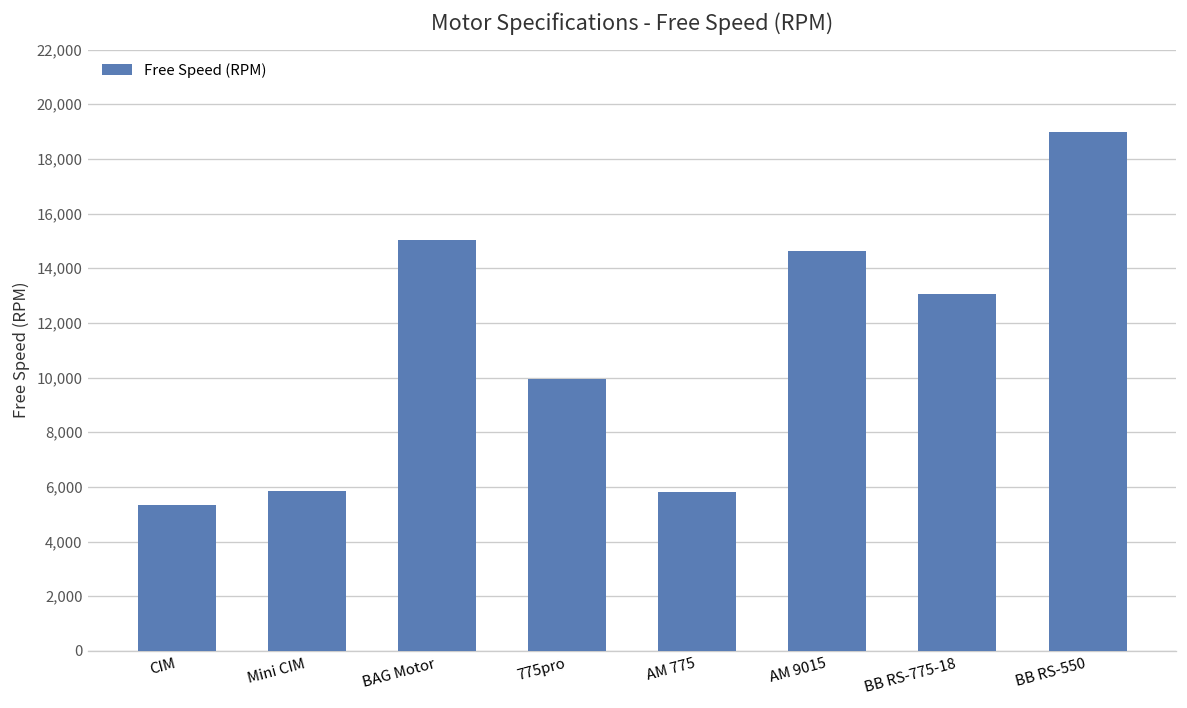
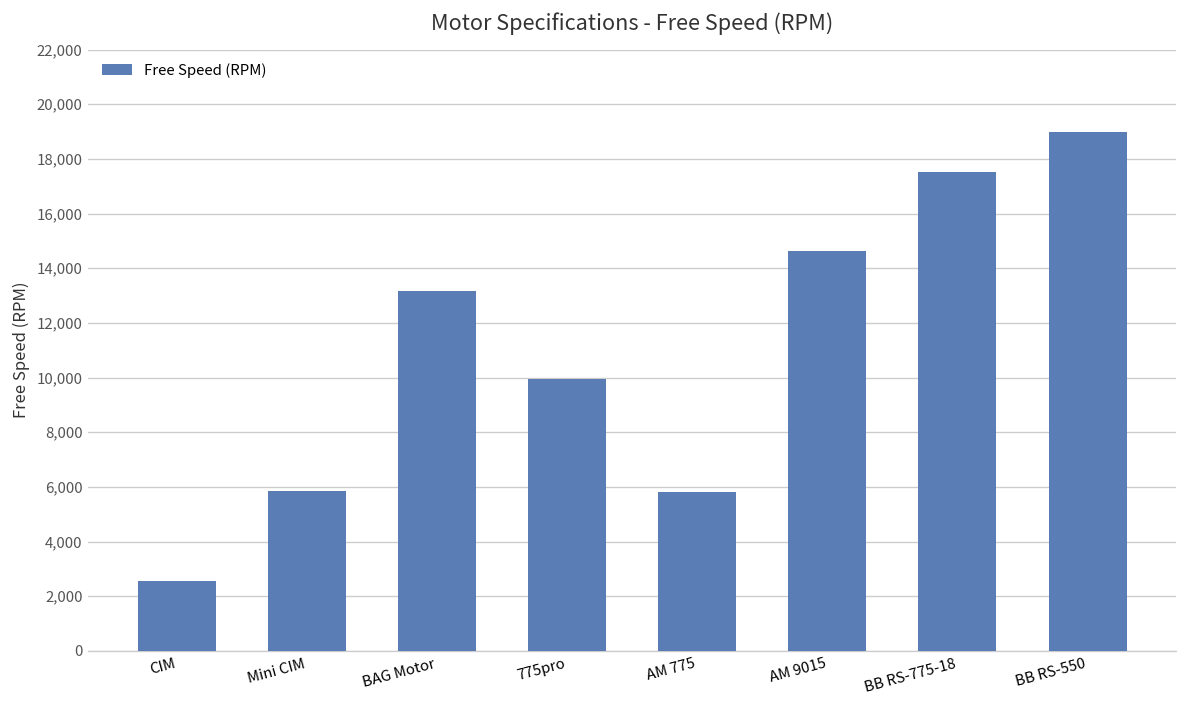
  {
-   "CIM": "5,300",
+   "CIM": "2,600",
    "Mini CIM": "5,800",
-   "BAG Motor": "15,000",
+   "BAG Motor": "13,200",
    "775pro": "10,000",
    "AM 775": "5,800",
    "AM 9015": "14,600",
-   "BB RS-775-18": "13,100",
+   "BB RS-775-18": "17,500",
    "BB RS-550": "19,000"
  }
